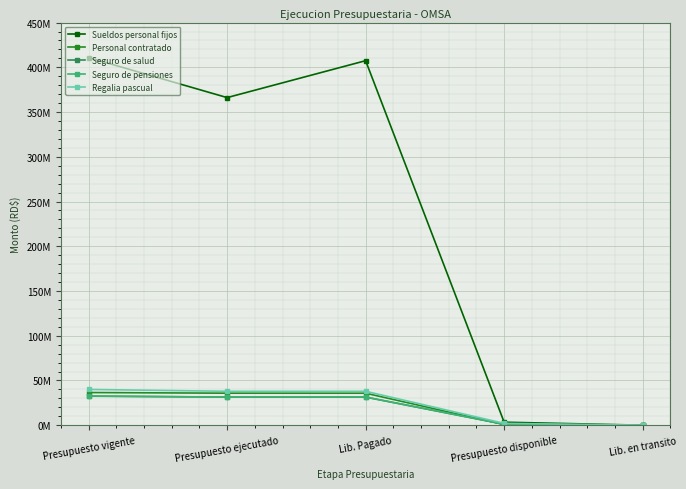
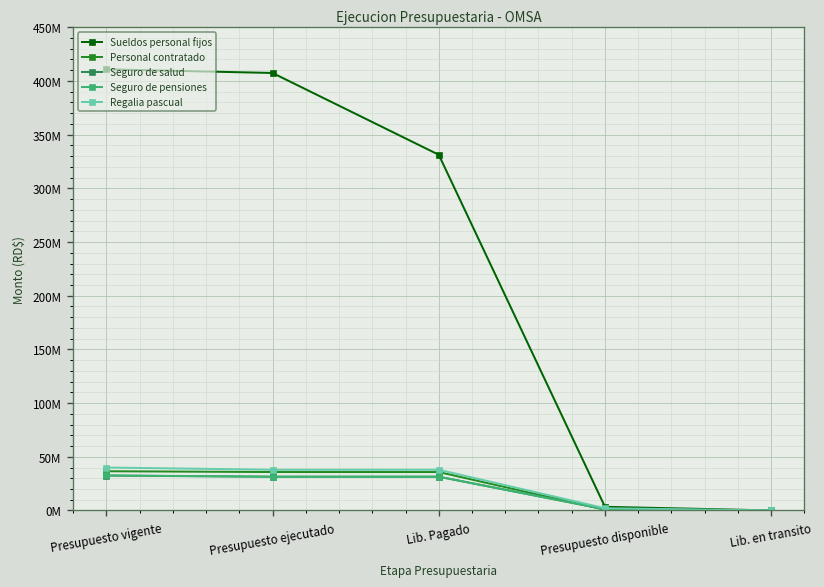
  {
    "Sueldos personal fijos": {
-     "Presupuesto ejecutado": 370000000,
-     "Lib. Pagado": 410000000
+     "Presupuesto ejecutado": 410000000,
+     "Lib. Pagado": 330000000
    },
    "Personal contratado": {
      "Presupuesto vigente": 40000000
    },
    "Seguro de pensiones": {
      "Presupuesto vigente": 30000000,
      "Presupuesto ejecutado": 30000000,
      "Lib. Pagado": 30000000
    },
    "Regalia pascual": {
      "Presupuesto vigente": 40000000
    }
  }
